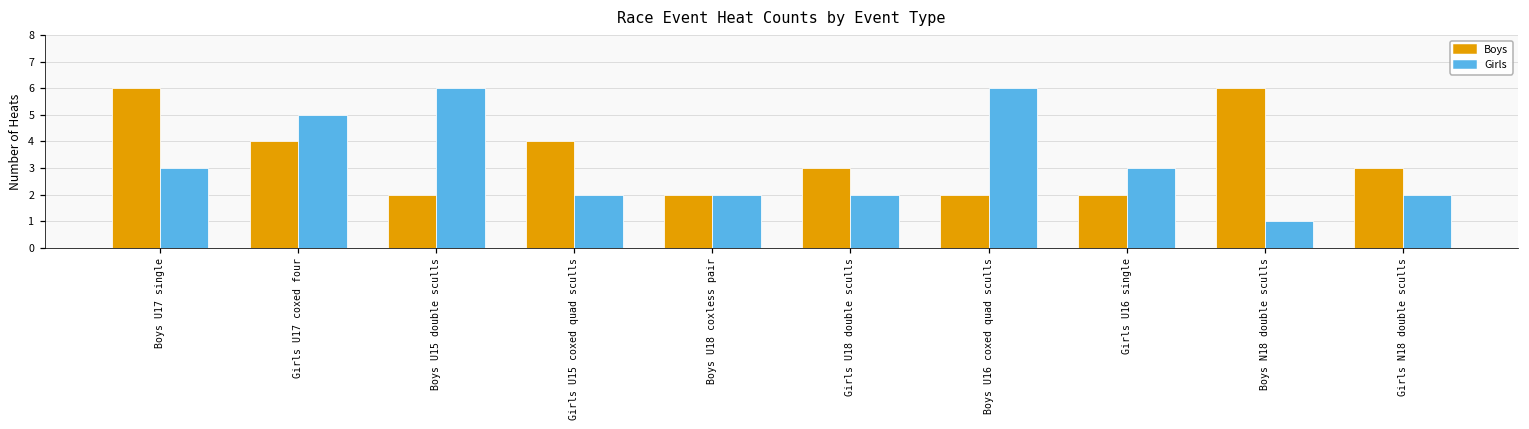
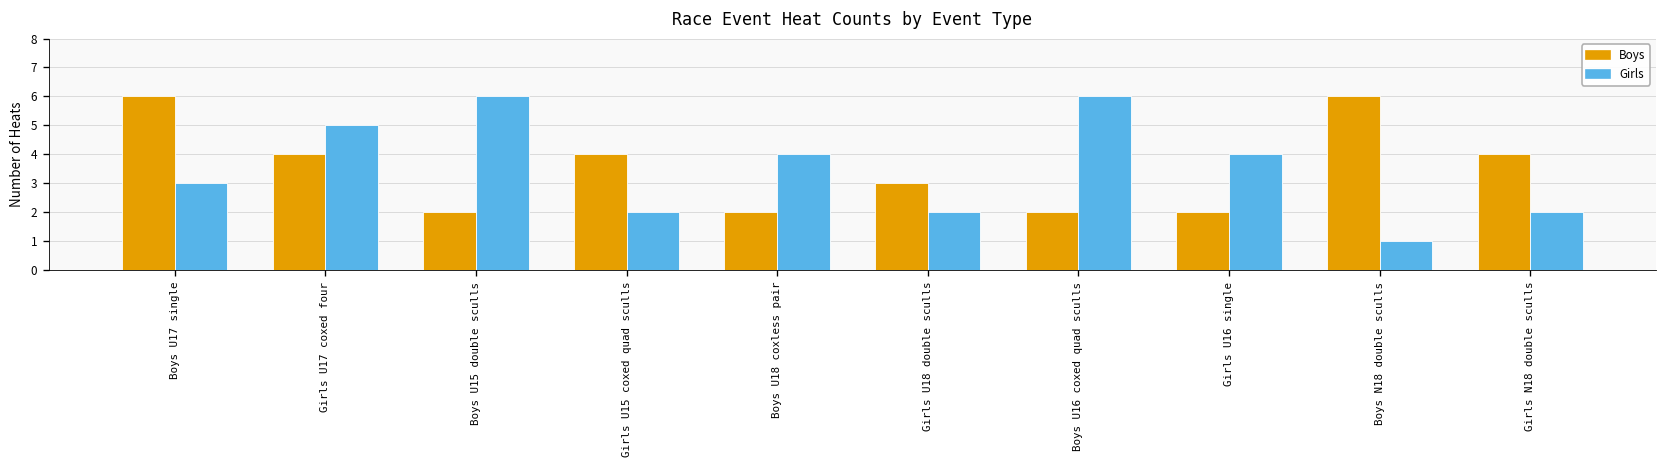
  {
    "Boys": {
      "Boys U17 single": 6,
      "Girls U17 coxed four": 4,
      "Boys U15 double sculls": 2,
      "Girls U15 coxed quad sculls": 4,
      "Boys U18 coxless pair": 2,
      "Girls U18 double sculls": 3,
      "Boys U16 coxed quad sculls": 2,
      "Girls U16 single": 2,
      "Boys N18 double sculls": 6,
-     "Girls N18 double sculls": 3
+     "Girls N18 double sculls": 4
    },
    "Girls": {
      "Boys U17 single": 3,
      "Girls U17 coxed four": 5,
      "Boys U15 double sculls": 6,
      "Girls U15 coxed quad sculls": 2,
-     "Boys U18 coxless pair": 2,
+     "Boys U18 coxless pair": 4,
      "Girls U18 double sculls": 2,
      "Boys U16 coxed quad sculls": 6,
-     "Girls U16 single": 3,
+     "Girls U16 single": 4,
      "Boys N18 double sculls": 1,
      "Girls N18 double sculls": 2
    }
  }
